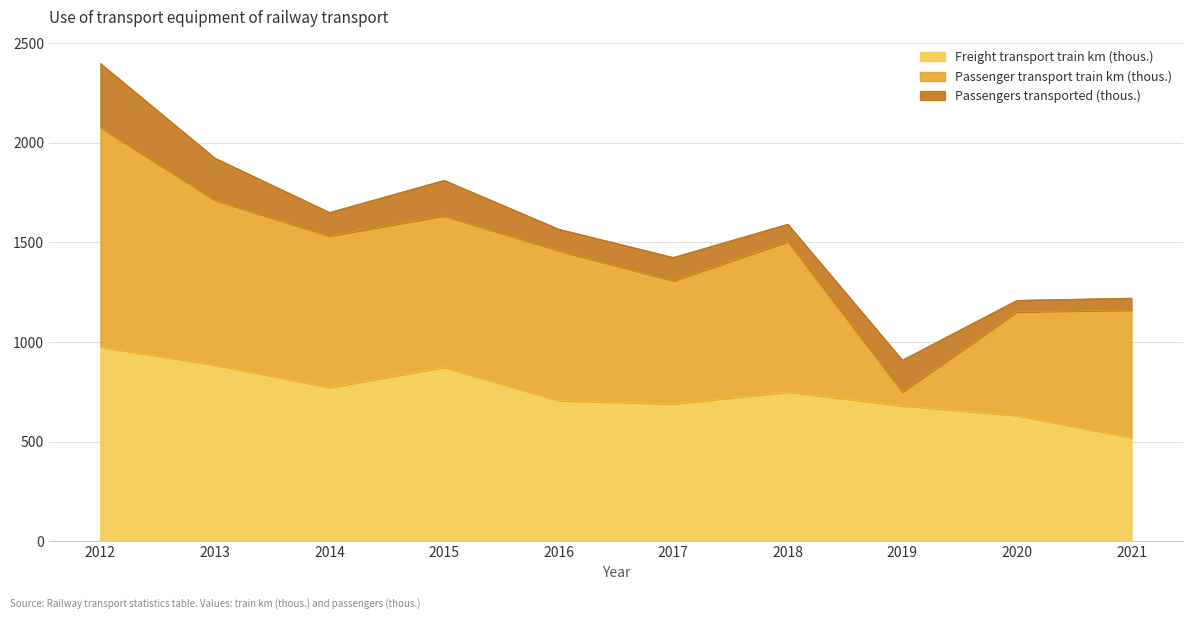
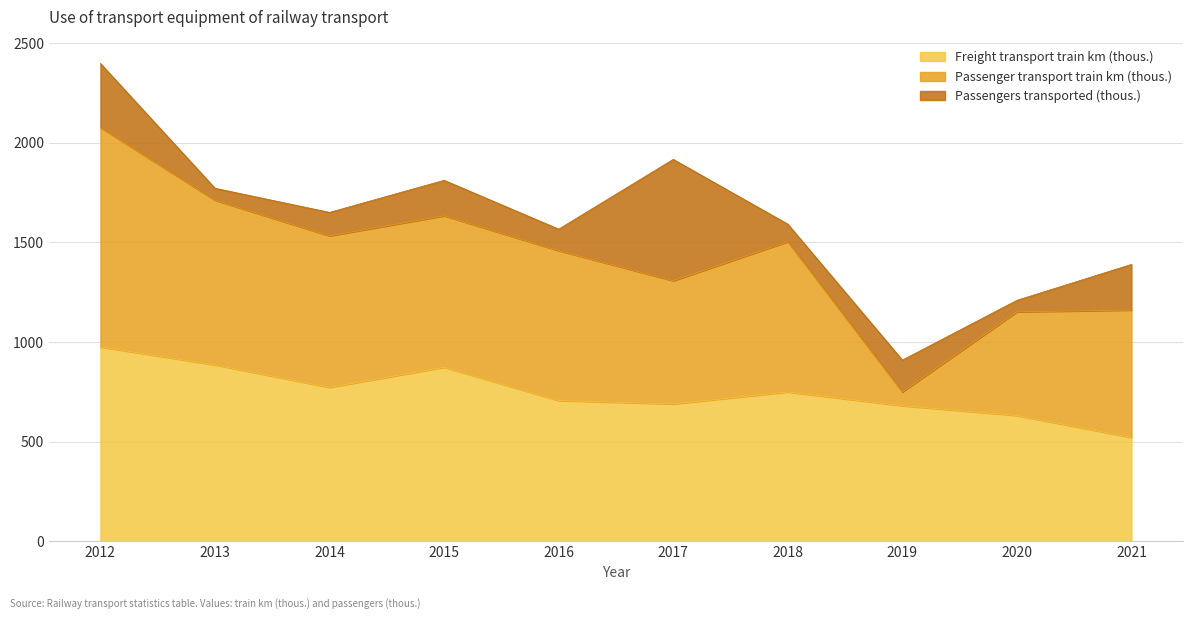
  {
    "Passengers transported (thous.)": {
      "2012": 320,
-     "2013": 210,
+     "2013": 60,
      "2014": 120,
      "2015": 180,
      "2016": 110,
-     "2017": 120,
+     "2017": 610,
      "2018": 90,
      "2019": 160,
      "2020": 60,
-     "2021": 60
+     "2021": 230
    }
  }
